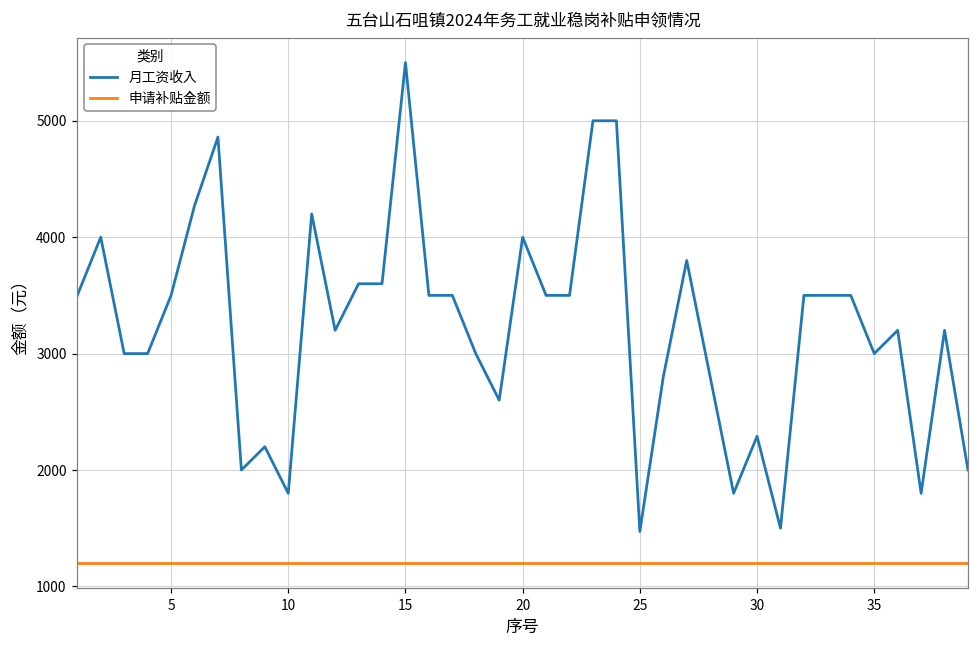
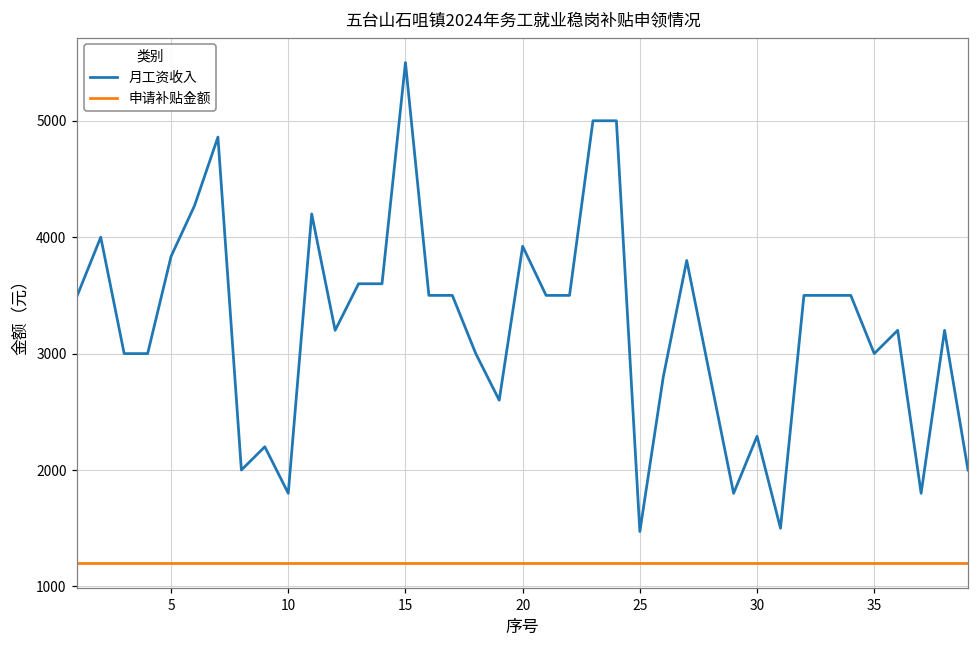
  {
    "月工资收入": {
-     "5": 3500,
+     "5": 3840,
      "10": 1800,
      "15": 5500,
-     "20": 4000,
+     "20": 3920,
      "25": 1470,
      "30": 2290,
      "35": 3000
    },
    "申请补贴金额": {
      "5": 1200,
      "10": 1200,
      "15": 1200,
      "20": 1200,
      "25": 1200,
      "30": 1200,
      "35": 1200
    }
  }
